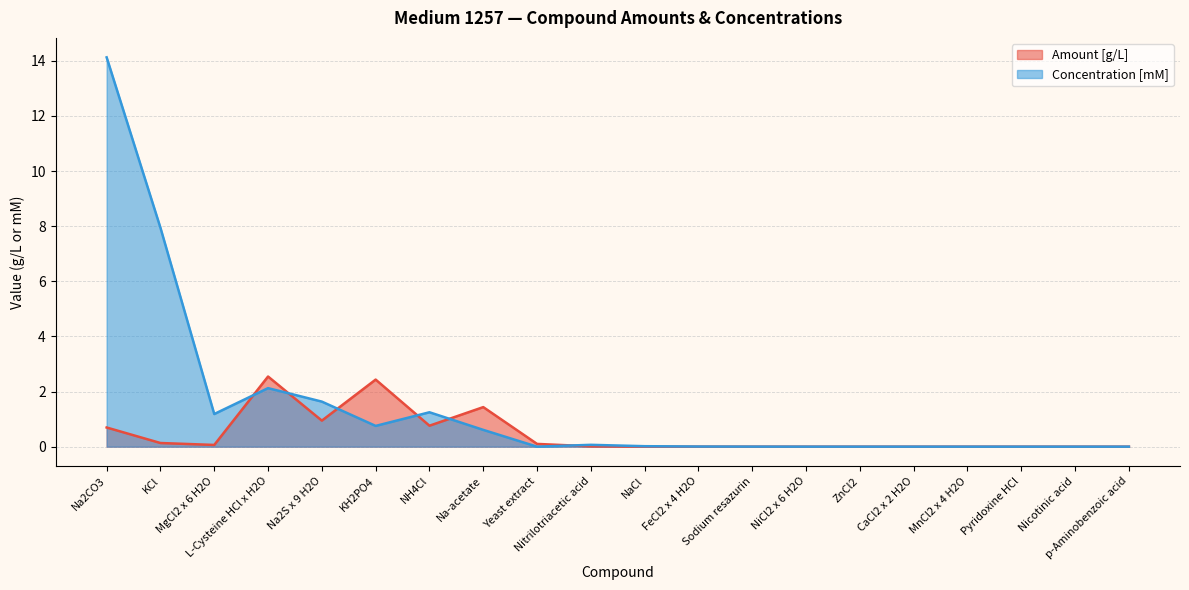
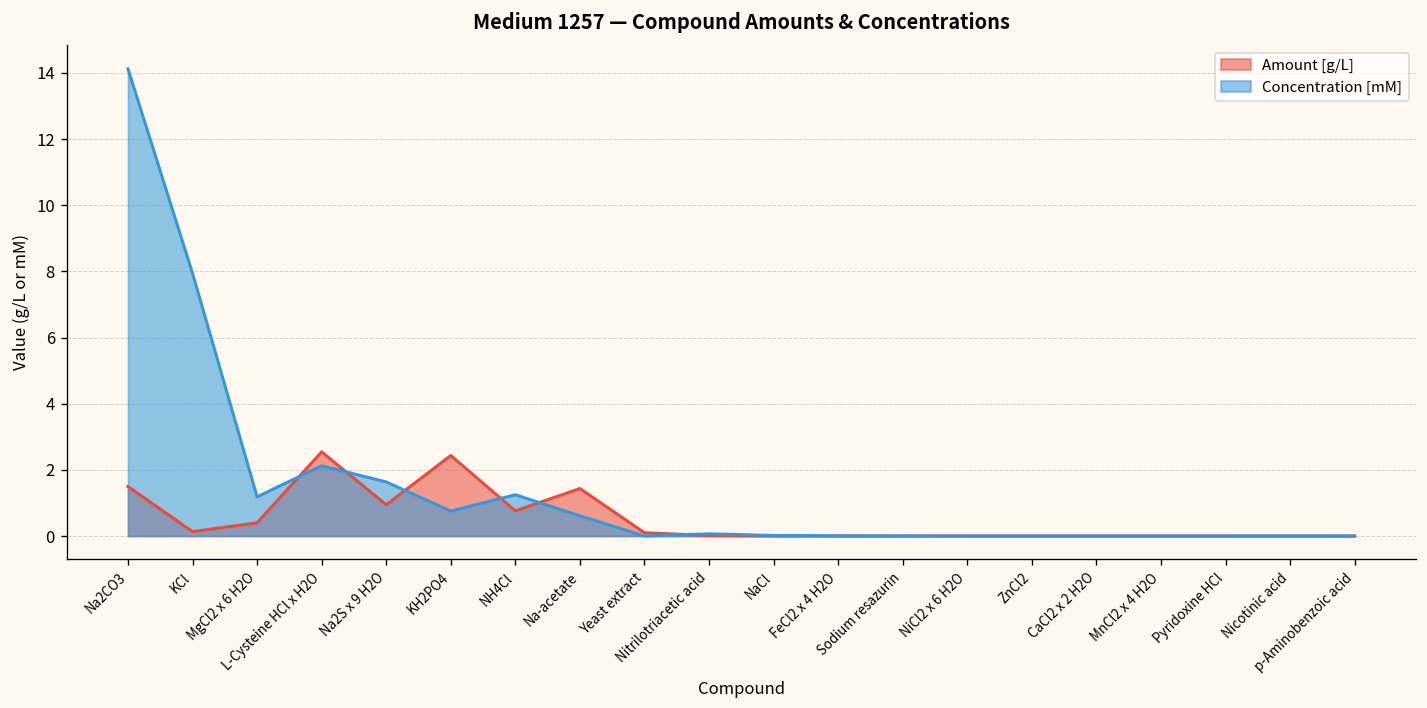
  {
    "Amount [g/L]": {
-     "Na2CO3": 0.7,
+     "Na2CO3": 1.5,
      "KCl": 0.1,
-     "MgCl2 x 6 H2O": 0.1,
+     "MgCl2 x 6 H2O": 0.4,
      "L-Cysteine HCl x H2O": 2.5,
      "Na2S x 9 H2O": 0.9,
      "KH2PO4": 2.4,
      "NH4Cl": 0.8,
      "Na-acetate": 1.4,
      "Yeast extract": 0.1
    },
    "Concentration [mM]": {
      "Na2CO3": 14.1,
      "KCl": 7.9,
      "MgCl2 x 6 H2O": 1.2,
      "L-Cysteine HCl x H2O": 2.1,
      "Na2S x 9 H2O": 1.6,
      "KH2PO4": 0.8,
      "NH4Cl": 1.2,
      "Na-acetate": 0.6,
      "Yeast extract": 0.0
    }
  }
